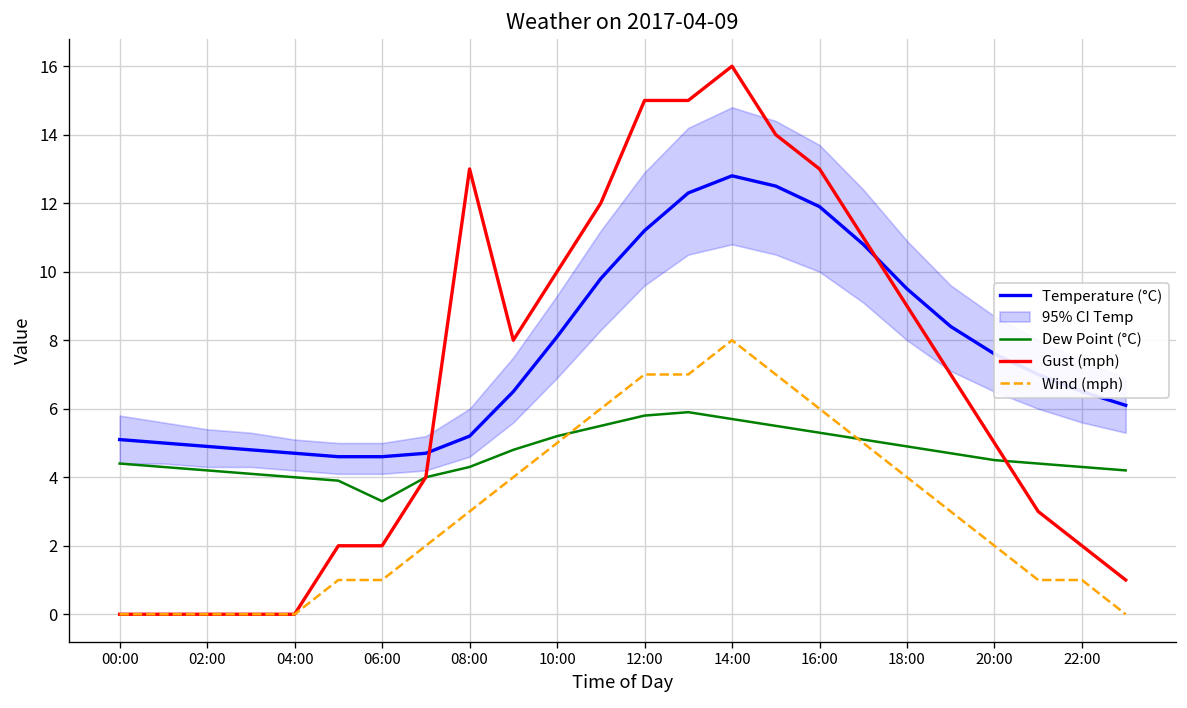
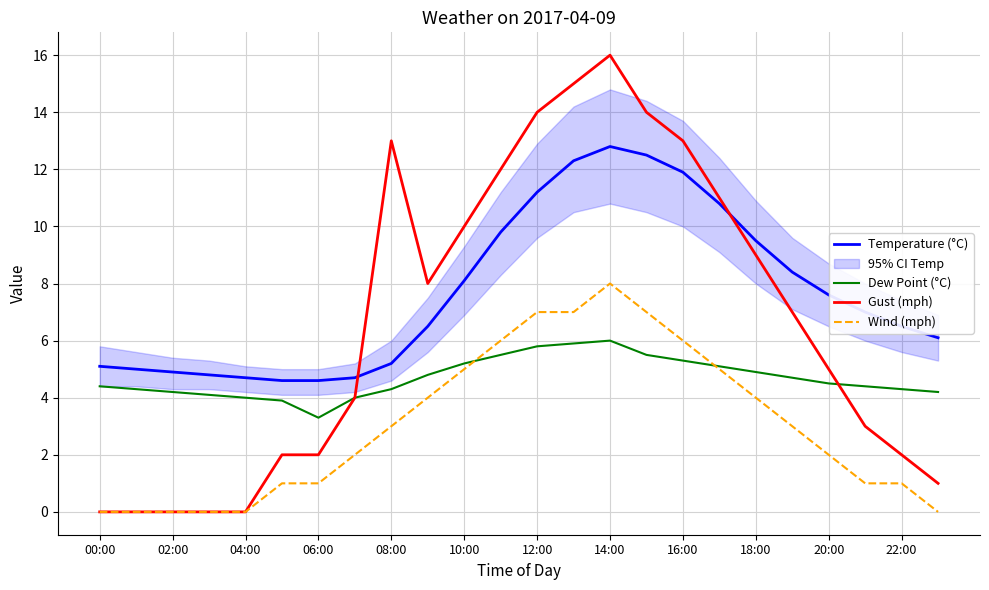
  {
    "Dew Point (°C)": {
      "00:00": 4.4,
      "02:00": 4.2,
      "04:00": 4.0,
      "06:00": 3.3,
      "08:00": 4.3,
      "10:00": 5.2,
      "12:00": 5.8,
-     "14:00": 5.7,
+     "14:00": 6.0,
      "16:00": 5.3,
      "18:00": 4.9,
      "20:00": 4.5,
      "22:00": 4.3
    },
    "Gust (mph)": {
      "06:00": 2,
      "08:00": 13,
      "10:00": 10,
-     "12:00": 15,
+     "12:00": 14,
      "14:00": 16,
      "16:00": 13,
      "18:00": 9,
      "20:00": 5,
      "22:00": 2
    },
    "Wind (mph)": {
      "06:00": 1.0,
      "08:00": 3.0,
      "10:00": 5.0,
      "12:00": 7.0,
      "14:00": 8.0,
      "16:00": 6.0,
      "18:00": 4.0,
      "20:00": 2.0,
      "22:00": 1.0
    }
  }
